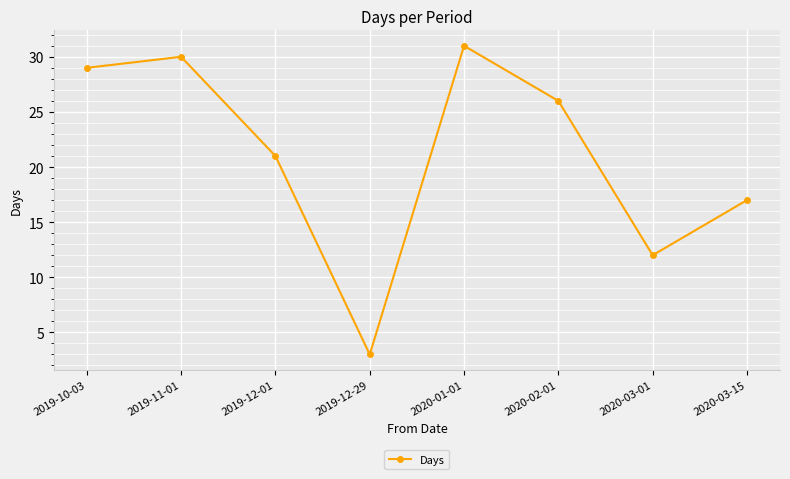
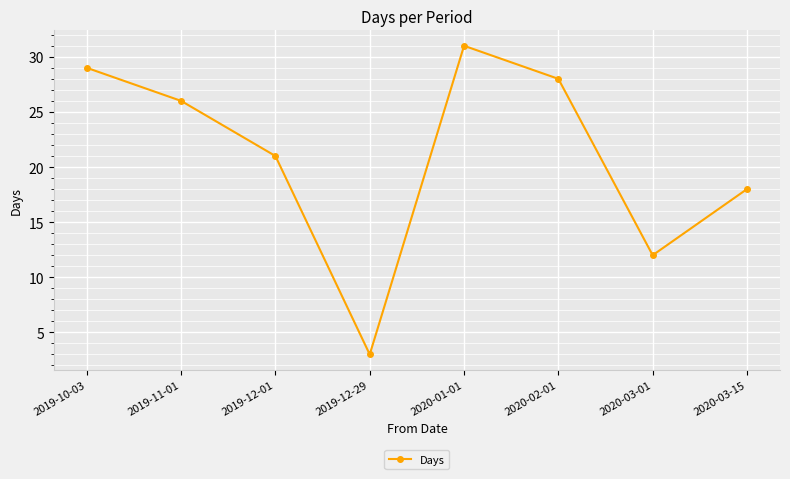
  {
    "2019-10-03": 29,
-   "2019-11-01": 30,
+   "2019-11-01": 26,
    "2019-12-01": 21,
    "2019-12-29": 3,
    "2020-01-01": 31,
-   "2020-02-01": 26,
+   "2020-02-01": 28,
    "2020-03-01": 12,
-   "2020-03-15": 17
+   "2020-03-15": 18
  }
